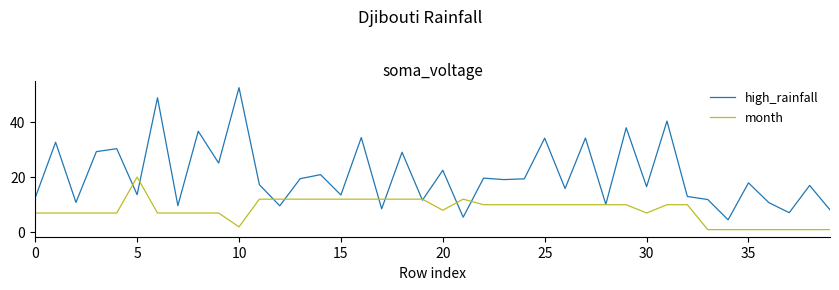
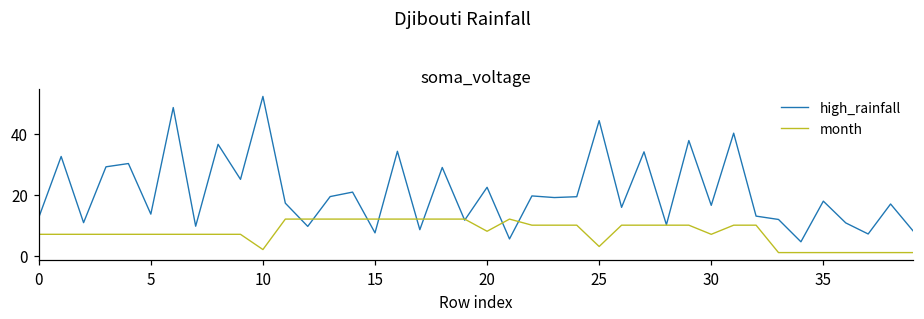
  {
    "high_rainfall": {
      "0": 13,
      "5": 14,
      "10": 52,
-     "15": 14,
+     "15": 7,
      "20": 22,
-     "25": 34,
+     "25": 44,
      "30": 17,
      "35": 18
    },
    "month": {
      "0": 7,
-     "5": 20,
+     "5": 7,
      "10": 2,
      "15": 12,
      "20": 8,
-     "25": 10,
+     "25": 3,
      "30": 7,
      "35": 1
    }
  }
